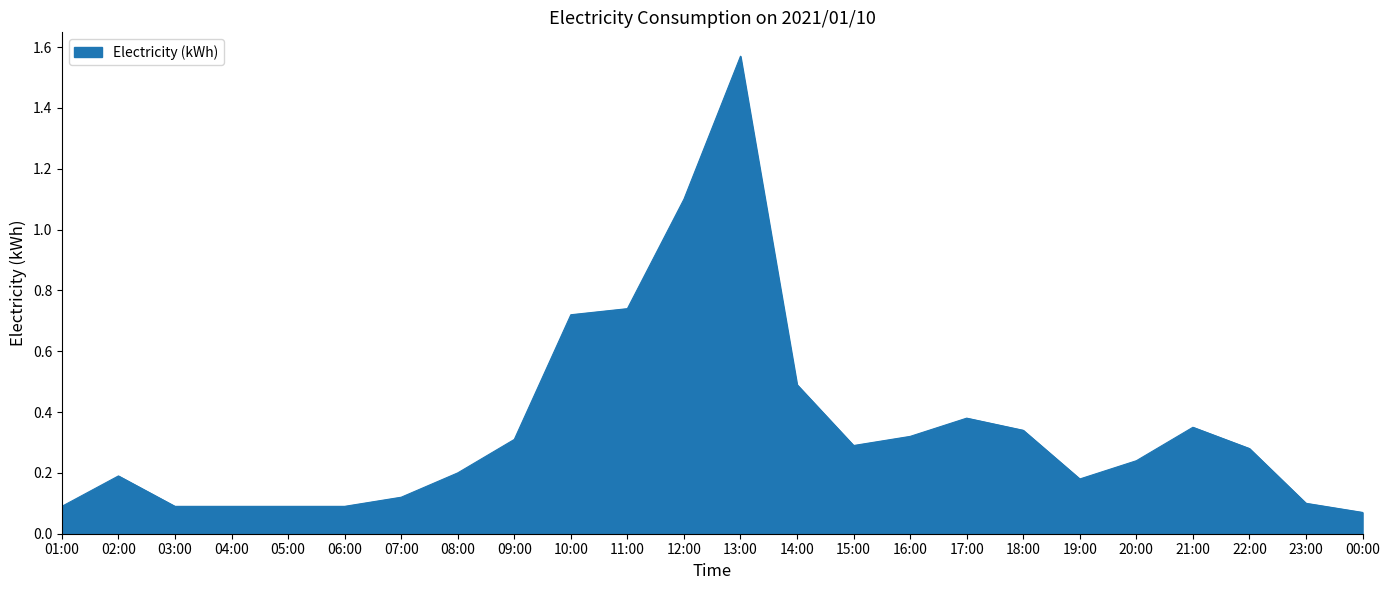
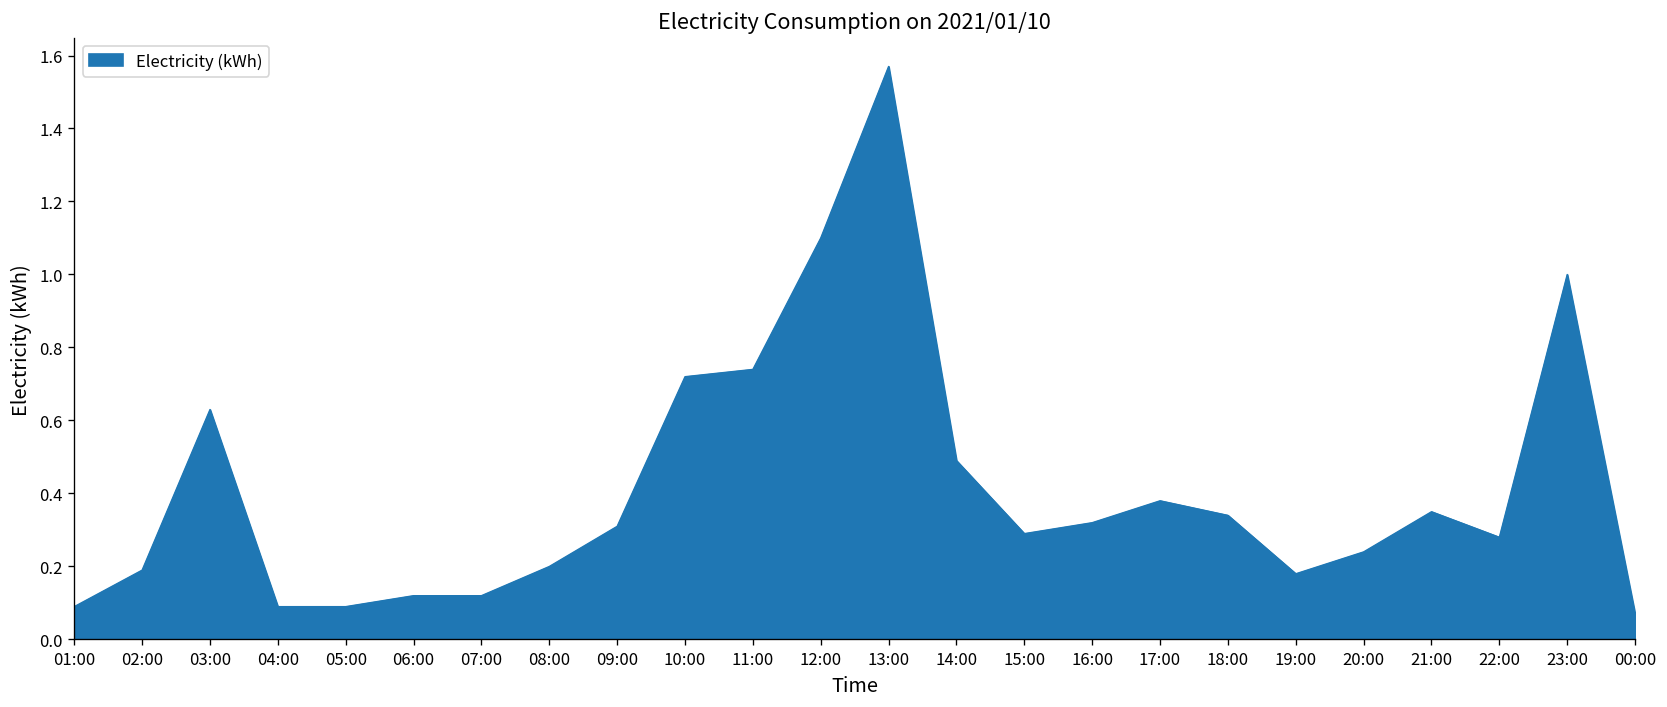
  {
    "01:00": 0.09,
    "02:00": 0.19,
-   "03:00": 0.09,
+   "03:00": 0.63,
    "04:00": 0.09,
    "05:00": 0.09,
-   "06:00": 0.09,
+   "06:00": 0.12,
    "07:00": 0.12,
    "08:00": 0.20,
    "09:00": 0.31,
    "10:00": 0.72,
    "11:00": 0.74,
    "12:00": 1.10,
    "13:00": 1.57,
    "14:00": 0.49,
    "15:00": 0.29,
    "16:00": 0.32,
    "17:00": 0.38,
    "18:00": 0.34,
    "19:00": 0.18,
    "20:00": 0.24,
    "21:00": 0.35,
    "22:00": 0.28,
-   "23:00": 0.1,
+   "23:00": 1.0,
    "00:00": 0.07
  }
